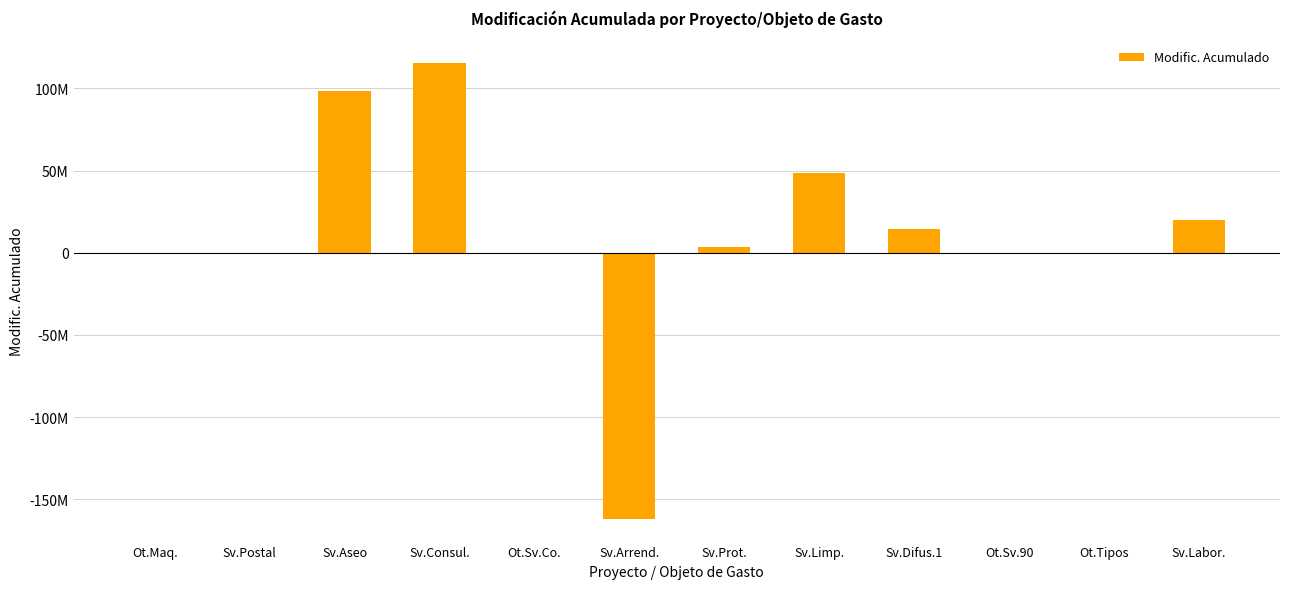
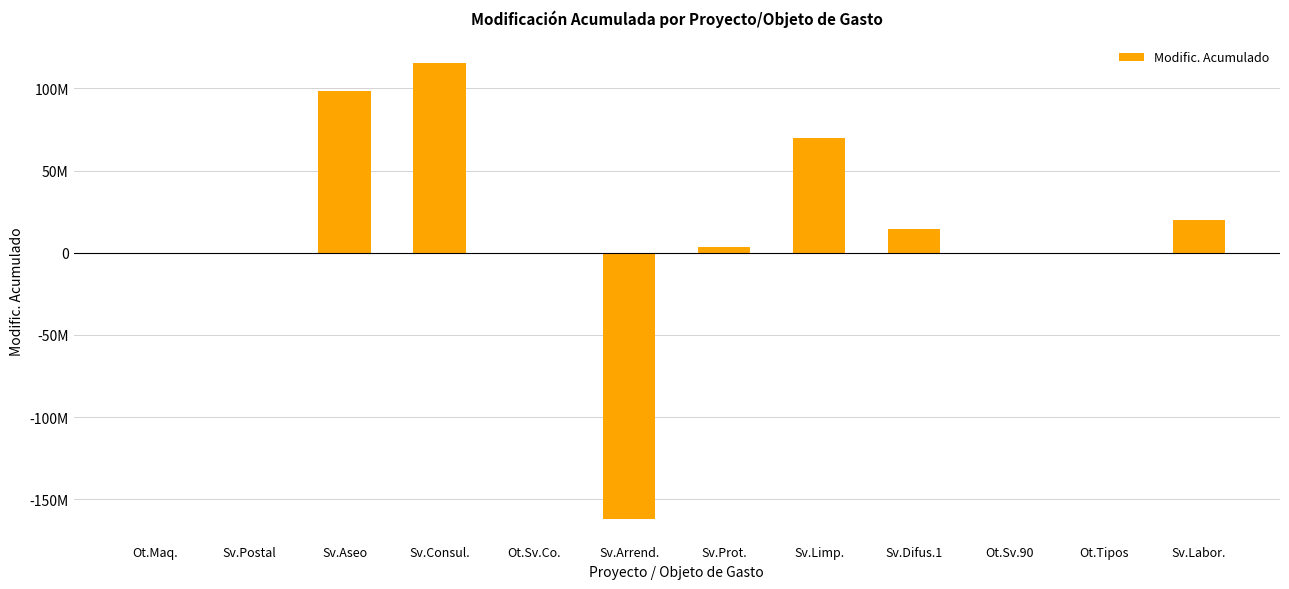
  {
    "Ot.Maq.": 0,
    "Sv.Postal": 0,
    "Sv.Aseo": 98000000,
    "Sv.Consul.": 115000000,
    "Ot.Sv.Co.": 0,
    "Sv.Arrend.": -162000000,
    "Sv.Prot.": 4000000,
-   "Sv.Limp.": 49000000,
+   "Sv.Limp.": 70000000,
    "Sv.Difus.1": 15000000,
    "Ot.Sv.90": 0,
    "Ot.Tipos": 0,
    "Sv.Labor.": 20000000
  }
